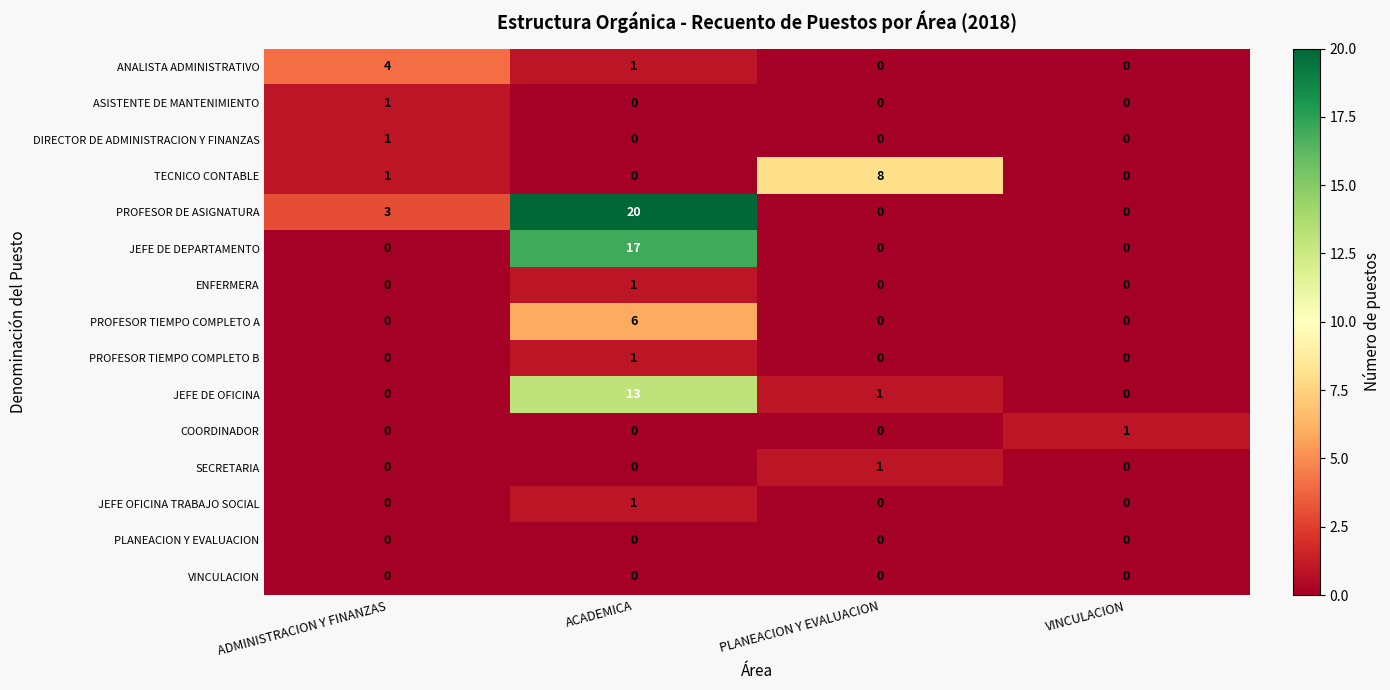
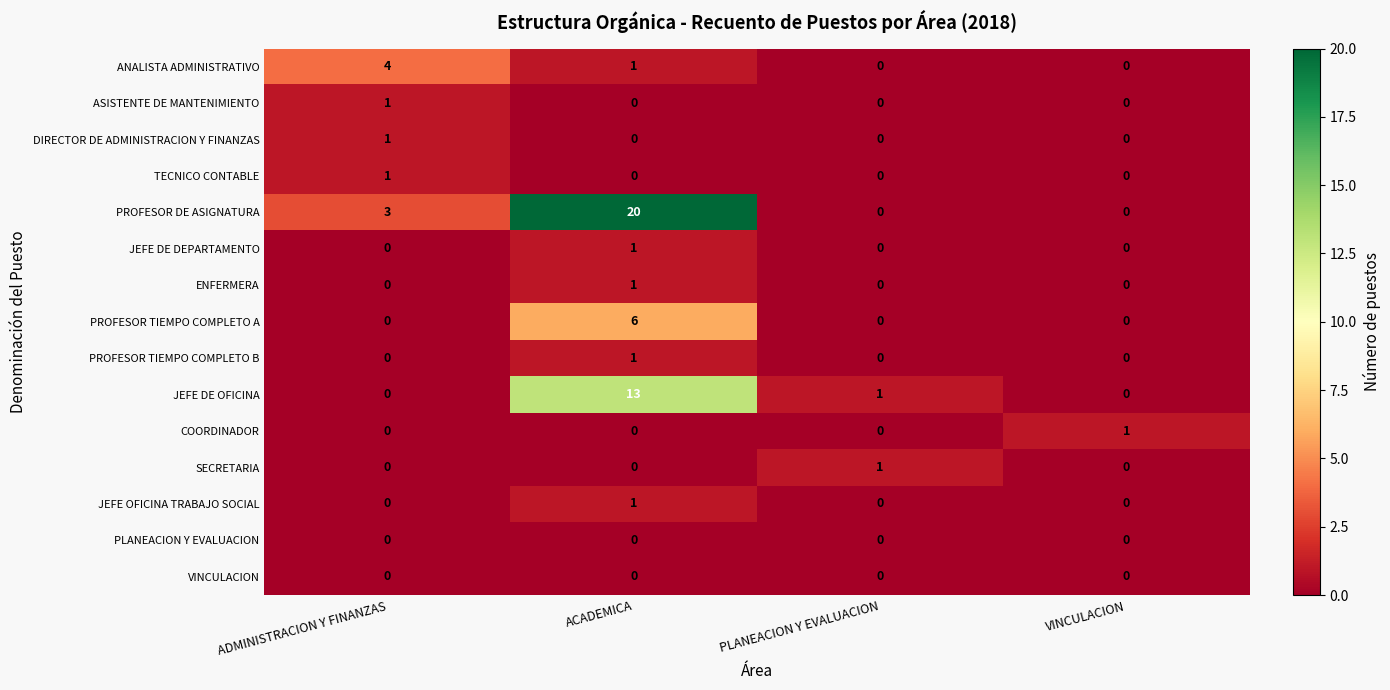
  {
    "ANALISTA ADMINISTRATIVO": {
      "ADMINISTRACION Y FINANZAS": 4,
      "ACADEMICA": 1,
      "PLANEACION Y EVALUACION": 0,
      "VINCULACION": 0
    },
    "ASISTENTE DE MANTENIMIENTO": {
      "ADMINISTRACION Y FINANZAS": 1,
      "ACADEMICA": 0,
      "PLANEACION Y EVALUACION": 0,
      "VINCULACION": 0
    },
    "DIRECTOR DE ADMINISTRACION Y FINANZAS": {
      "ADMINISTRACION Y FINANZAS": 1,
      "ACADEMICA": 0,
      "PLANEACION Y EVALUACION": 0,
      "VINCULACION": 0
    },
    "TECNICO CONTABLE": {
      "ADMINISTRACION Y FINANZAS": 1,
      "ACADEMICA": 0,
-     "PLANEACION Y EVALUACION": 8,
+     "PLANEACION Y EVALUACION": 0,
      "VINCULACION": 0
    },
    "PROFESOR DE ASIGNATURA": {
      "ADMINISTRACION Y FINANZAS": 3,
      "ACADEMICA": 20,
      "PLANEACION Y EVALUACION": 0,
      "VINCULACION": 0
    },
    "JEFE DE DEPARTAMENTO": {
      "ADMINISTRACION Y FINANZAS": 0,
-     "ACADEMICA": 17,
+     "ACADEMICA": 1,
      "PLANEACION Y EVALUACION": 0,
      "VINCULACION": 0
    },
    "ENFERMERA": {
      "ADMINISTRACION Y FINANZAS": 0,
      "ACADEMICA": 1,
      "PLANEACION Y EVALUACION": 0,
      "VINCULACION": 0
    },
    "PROFESOR TIEMPO COMPLETO A": {
      "ADMINISTRACION Y FINANZAS": 0,
      "ACADEMICA": 6,
      "PLANEACION Y EVALUACION": 0,
      "VINCULACION": 0
    },
    "PROFESOR TIEMPO COMPLETO B": {
      "ADMINISTRACION Y FINANZAS": 0,
      "ACADEMICA": 1,
      "PLANEACION Y EVALUACION": 0,
      "VINCULACION": 0
    },
    "JEFE DE OFICINA": {
      "ADMINISTRACION Y FINANZAS": 0,
      "ACADEMICA": 13,
      "PLANEACION Y EVALUACION": 1,
      "VINCULACION": 0
    },
    "COORDINADOR": {
      "ADMINISTRACION Y FINANZAS": 0,
      "ACADEMICA": 0,
      "PLANEACION Y EVALUACION": 0,
      "VINCULACION": 1
    },
    "SECRETARIA": {
      "ADMINISTRACION Y FINANZAS": 0,
      "ACADEMICA": 0,
      "PLANEACION Y EVALUACION": 1,
      "VINCULACION": 0
    },
    "JEFE OFICINA TRABAJO SOCIAL": {
      "ADMINISTRACION Y FINANZAS": 0,
      "ACADEMICA": 1,
      "PLANEACION Y EVALUACION": 0,
      "VINCULACION": 0
    },
    "PLANEACION Y EVALUACION": {
      "ADMINISTRACION Y FINANZAS": 0,
      "ACADEMICA": 0,
      "PLANEACION Y EVALUACION": 0,
      "VINCULACION": 0
    },
    "VINCULACION": {
      "ADMINISTRACION Y FINANZAS": 0,
      "ACADEMICA": 0,
      "PLANEACION Y EVALUACION": 0,
      "VINCULACION": 0
    }
  }
